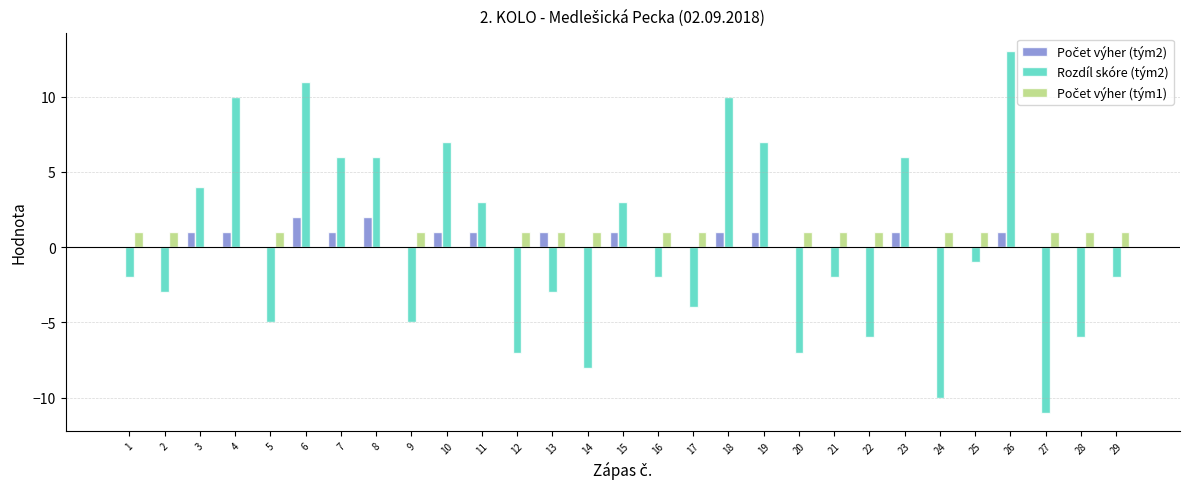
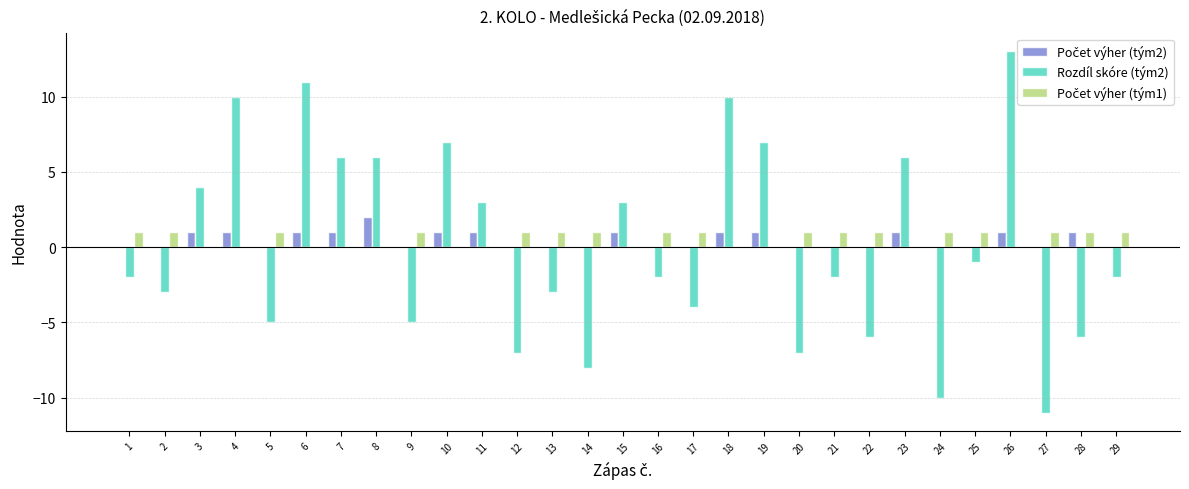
  {
    "Počet výher (tým2)": {
      "1": 0,
      "2": 0,
      "3": 1,
      "4": 1,
      "5": 0,
-     "6": 2,
+     "6": 1,
      "7": 1,
      "8": 2,
      "9": 0,
      "10": 1,
      "11": 1,
      "12": 0,
-     "13": 1,
+     "13": 0,
      "14": 0,
      "15": 1,
      "16": 0,
      "17": 0,
      "18": 1,
      "19": 1,
      "20": 0,
      "21": 0,
      "22": 0,
      "23": 1,
      "24": 0,
      "25": 0,
      "26": 1,
      "27": 0,
-     "28": 0,
+     "28": 1,
      "29": 0
    },
    "Rozdíl skóre (tým2)": {
      "1": -2,
      "2": -3,
      "3": 4,
      "4": 10,
      "5": -5,
      "6": 11,
      "7": 6,
      "8": 6,
      "9": -5,
      "10": 7,
      "11": 3,
      "12": -7,
      "13": -3,
      "14": -8,
      "15": 3,
      "16": -2,
      "17": -4,
      "18": 10,
      "19": 7,
      "20": -7,
      "21": -2,
      "22": -6,
      "23": 6,
      "24": -10,
      "25": -1,
      "26": 13,
      "27": -11,
      "28": -6,
      "29": -2
    },
    "Počet výher (tým1)": {
      "1": 1,
      "2": 1,
      "3": 0,
      "4": 0,
      "5": 1,
      "6": 0,
      "7": 0,
      "8": 0,
      "9": 1,
      "10": 0,
      "11": 0,
      "12": 1,
      "13": 1,
      "14": 1,
      "15": 0,
      "16": 1,
      "17": 1,
      "18": 0,
      "19": 0,
      "20": 1,
      "21": 1,
      "22": 1,
      "23": 0,
      "24": 1,
      "25": 1,
      "26": 0,
      "27": 1,
      "28": 1,
      "29": 1
    }
  }
